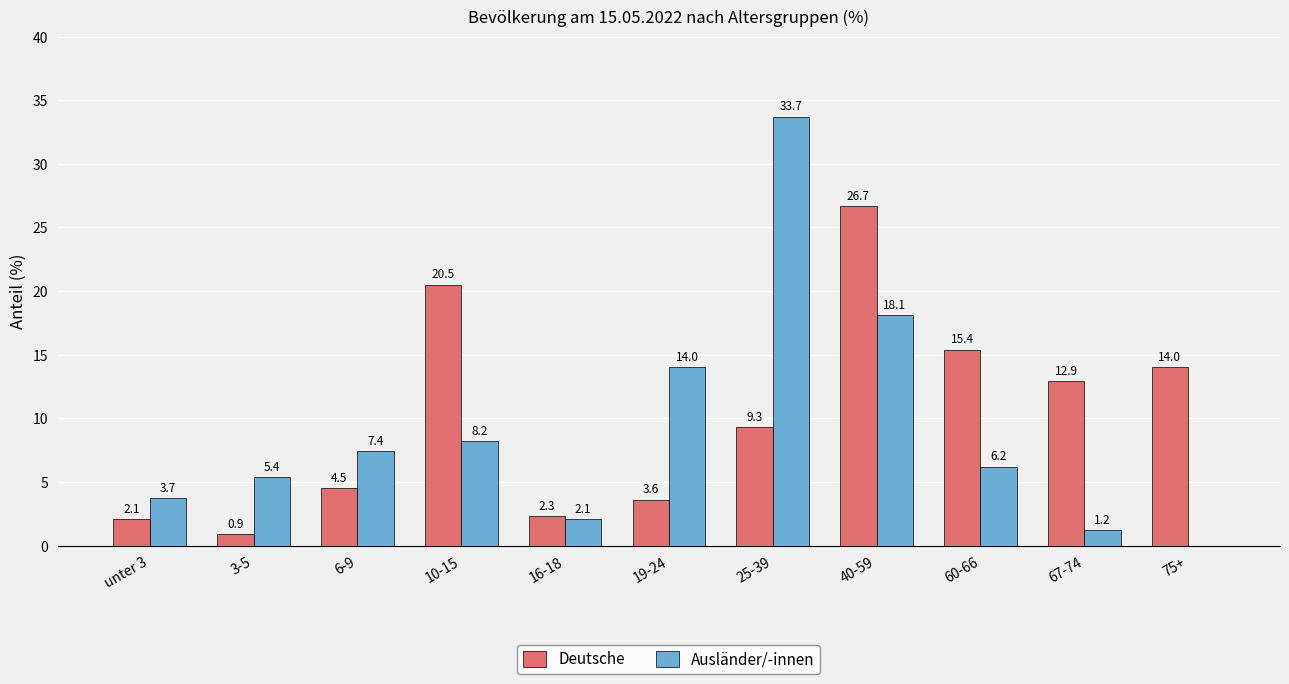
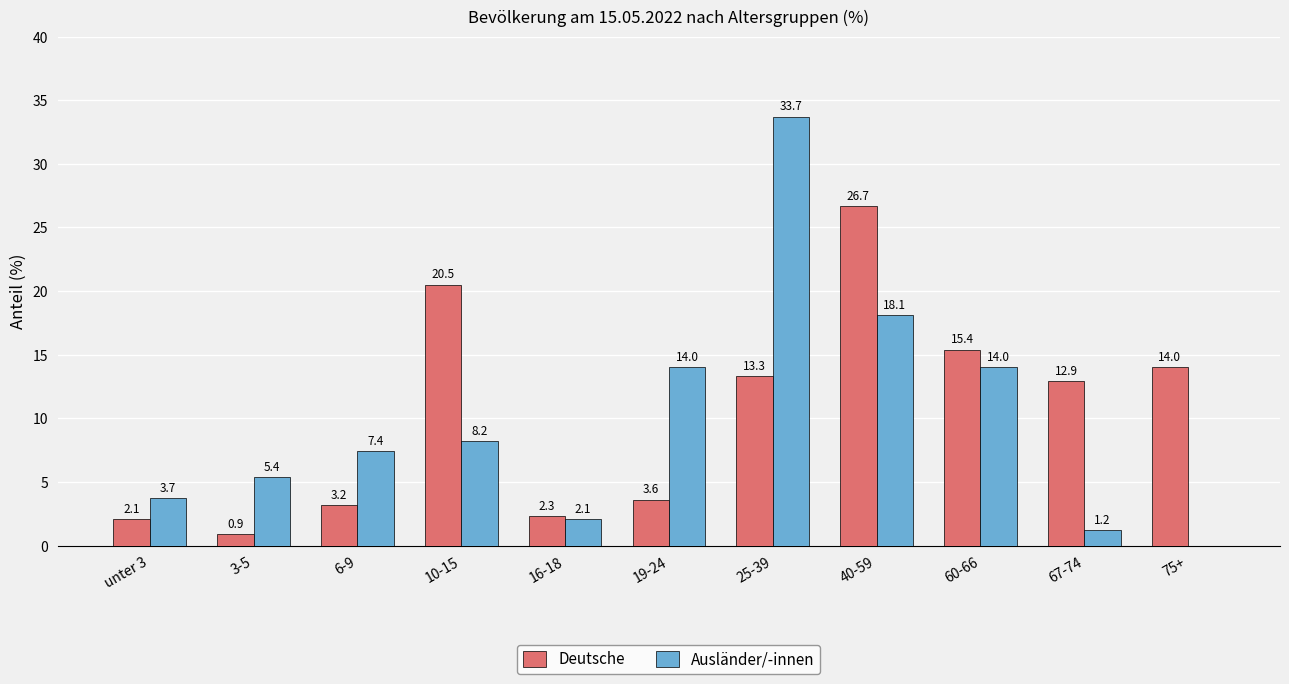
  {
    "Deutsche": {
      "unter 3": 2.1,
      "3-5": 0.9,
-     "6-9": 4.5,
+     "6-9": 3.2,
      "10-15": 20.5,
      "16-18": 2.3,
      "19-24": 3.6,
-     "25-39": 9.3,
+     "25-39": 13.3,
      "40-59": 26.7,
      "60-66": 15.4,
      "67-74": 12.9,
      "75+": 14.0
    },
    "Ausländer/-innen": {
      "unter 3": 3.7,
      "3-5": 5.4,
      "6-9": 7.4,
      "10-15": 8.2,
      "16-18": 2.1,
      "19-24": 14.0,
      "25-39": 33.7,
      "40-59": 18.1,
-     "60-66": 6.2,
+     "60-66": 14.0,
      "67-74": 1.2
    }
  }
